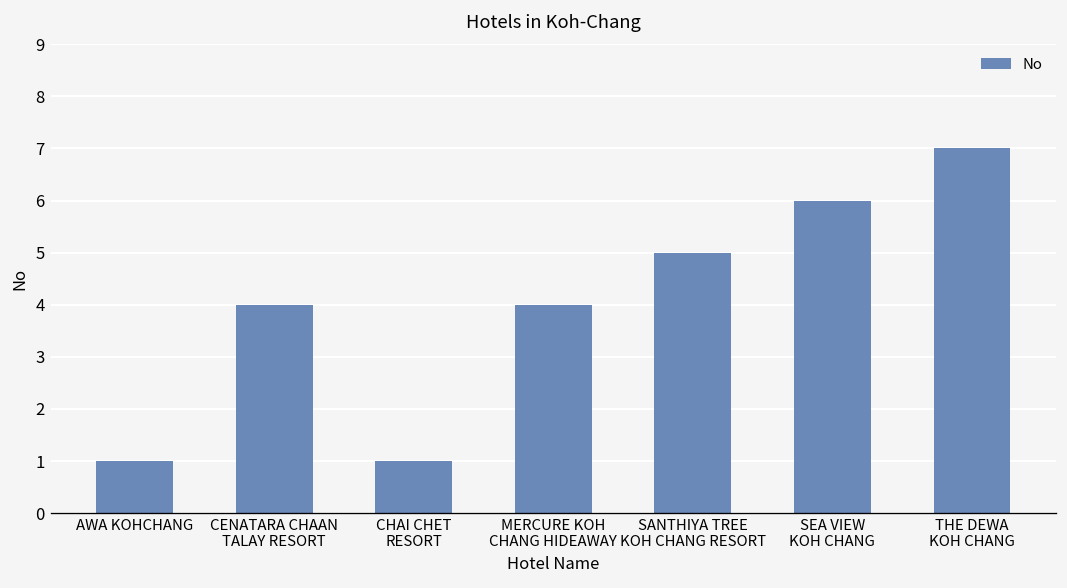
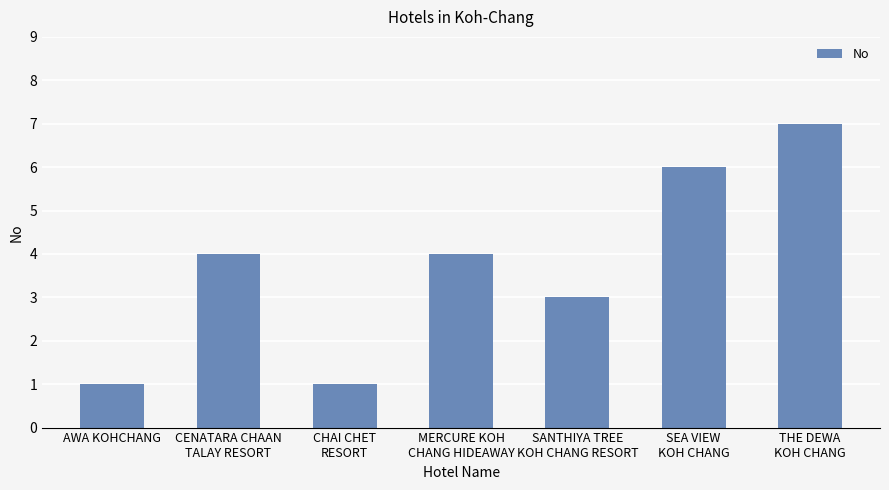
  {
    "AWA KOHCHANG": 1,
    "CENATARA CHAAN TALAY RESORT": 4,
    "CHAI CHET RESORT": 1,
    "MERCURE KOH CHANG HIDEAWAY": 4,
-   "SANTHIYA TREE KOH CHANG RESORT": 5,
+   "SANTHIYA TREE KOH CHANG RESORT": 3,
    "SEA VIEW KOH CHANG": 6,
    "THE DEWA KOH CHANG": 7
  }
